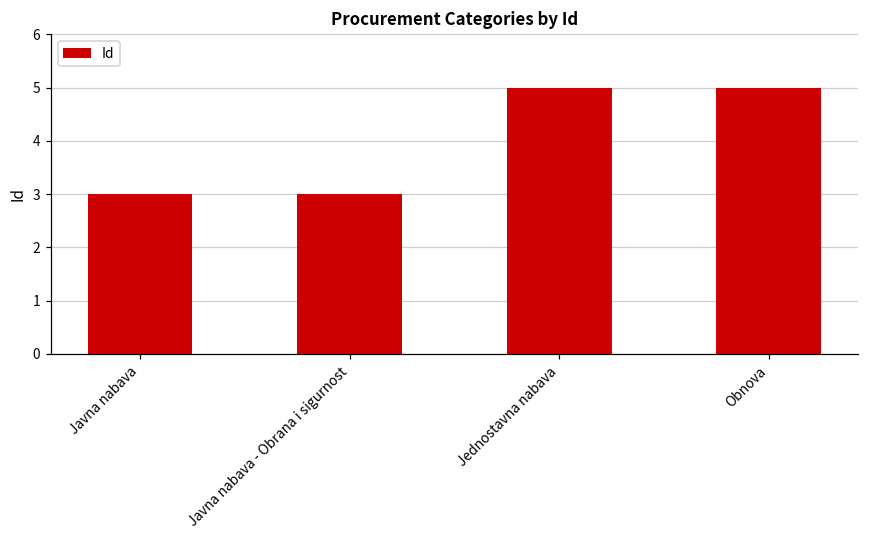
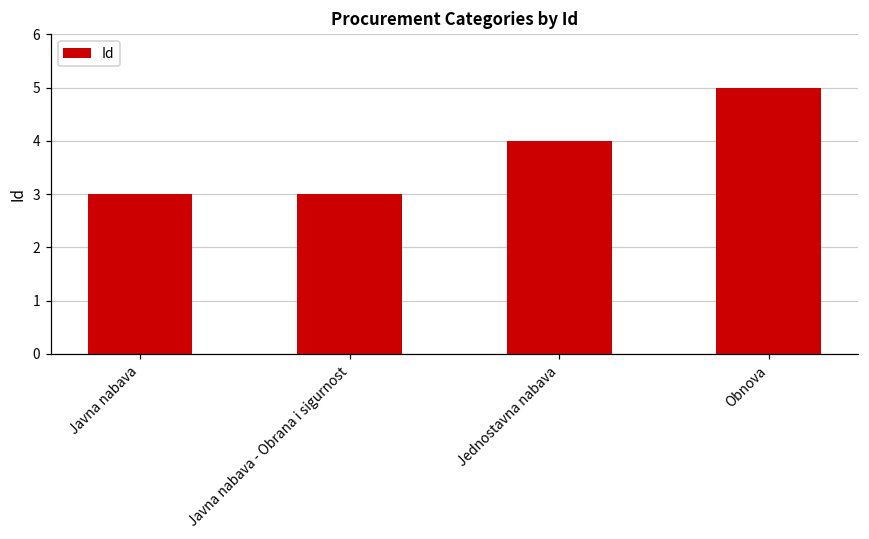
  {
    "Javna nabava": 3,
    "Javna nabava - Obrana i sigurnost": 3,
-   "Jednostavna nabava": 5,
+   "Jednostavna nabava": 4,
    "Obnova": 5
  }
